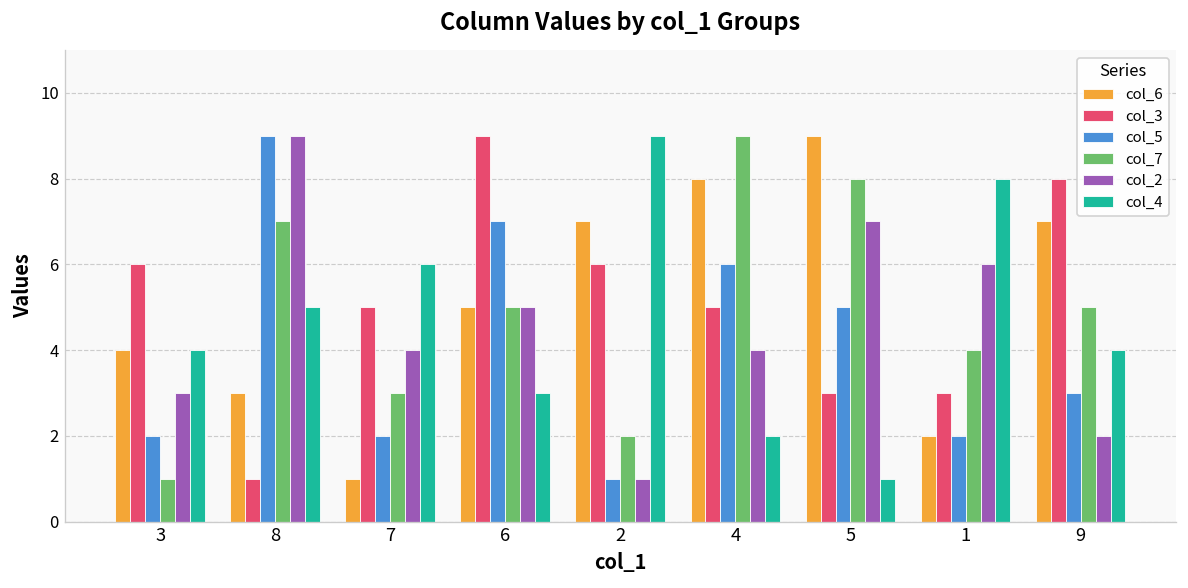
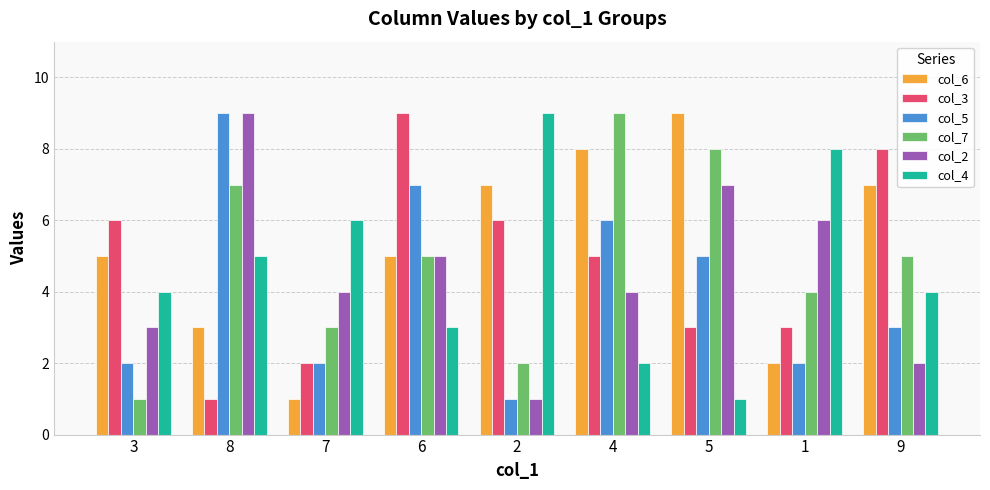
  {
    "col_6": {
-     "3": 4,
+     "3": 5,
      "8": 3,
      "7": 1,
      "6": 5,
      "2": 7,
      "4": 8,
      "5": 9,
      "1": 2,
      "9": 7
    },
    "col_3": {
      "3": 6,
      "8": 1,
-     "7": 5,
+     "7": 2,
      "6": 9,
      "2": 6,
      "4": 5,
      "5": 3,
      "1": 3,
      "9": 8
    },
    "col_5": {
      "3": 2,
      "8": 9,
      "7": 2,
      "6": 7,
      "2": 1,
      "4": 6,
      "5": 5,
      "1": 2,
      "9": 3
    },
    "col_7": {
      "3": 1,
      "8": 7,
      "7": 3,
      "6": 5,
      "2": 2,
      "4": 9,
      "5": 8,
      "1": 4,
      "9": 5
    },
    "col_2": {
      "3": 3,
      "8": 9,
      "7": 4,
      "6": 5,
      "2": 1,
      "4": 4,
      "5": 7,
      "1": 6,
      "9": 2
    },
    "col_4": {
      "3": 4,
      "8": 5,
      "7": 6,
      "6": 3,
      "2": 9,
      "4": 2,
      "5": 1,
      "1": 8,
      "9": 4
    }
  }
